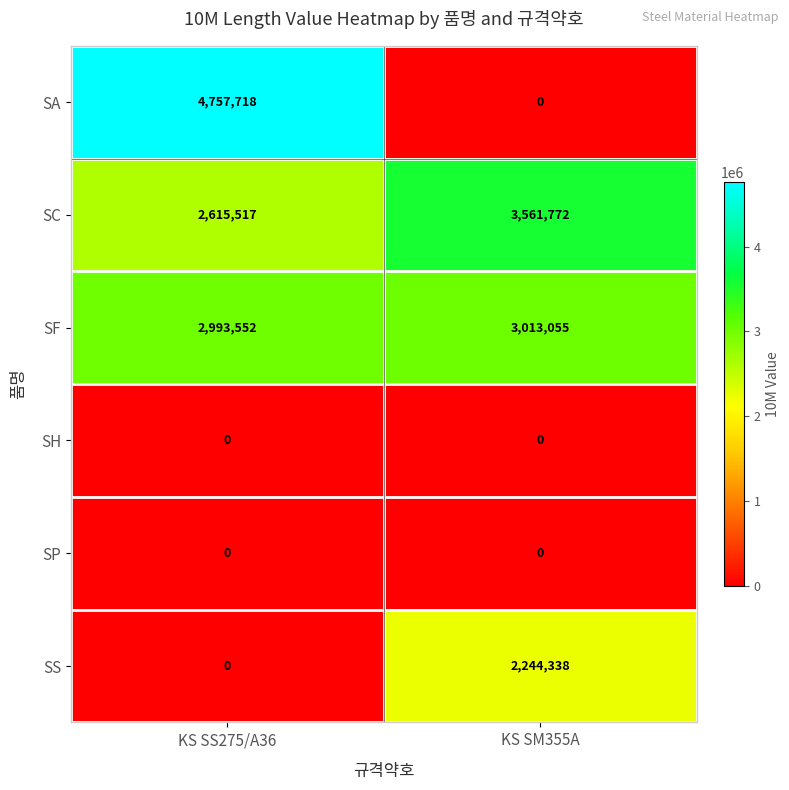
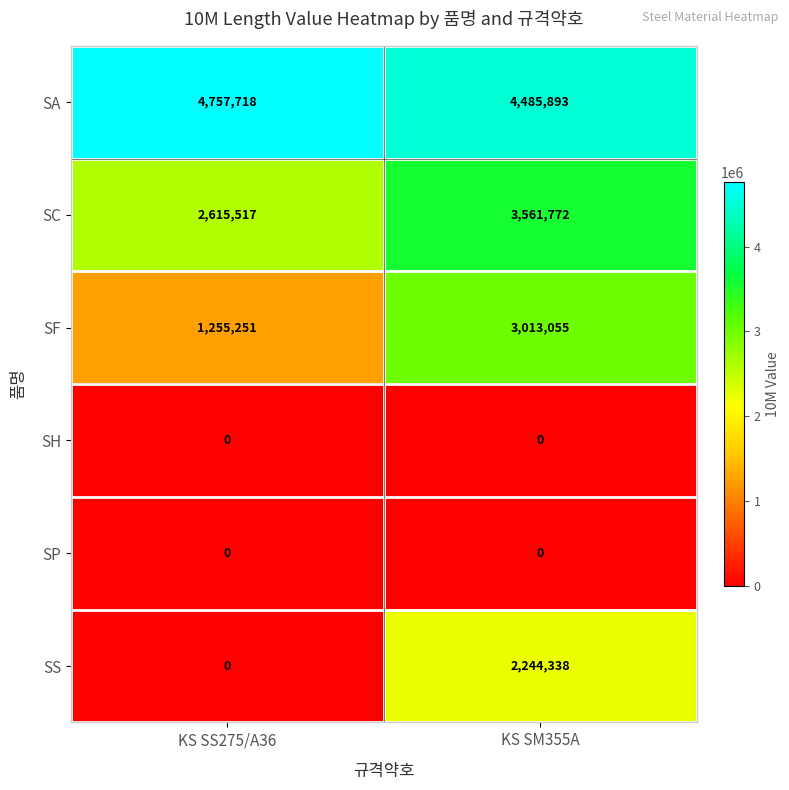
  {
    "SA": {
      "KS SS275/A36": "4,757,718",
-     "KS SM355A": "0"
+     "KS SM355A": "4,485,893"
    },
    "SC": {
      "KS SS275/A36": "2,615,517",
      "KS SM355A": "3,561,772"
    },
    "SF": {
-     "KS SS275/A36": "2,993,552",
+     "KS SS275/A36": "1,255,251",
      "KS SM355A": "3,013,055"
    },
    "SH": {
      "KS SS275/A36": "0",
      "KS SM355A": "0"
    },
    "SP": {
      "KS SS275/A36": "0",
      "KS SM355A": "0"
    },
    "SS": {
      "KS SS275/A36": "0",
      "KS SM355A": "2,244,338"
    }
  }
